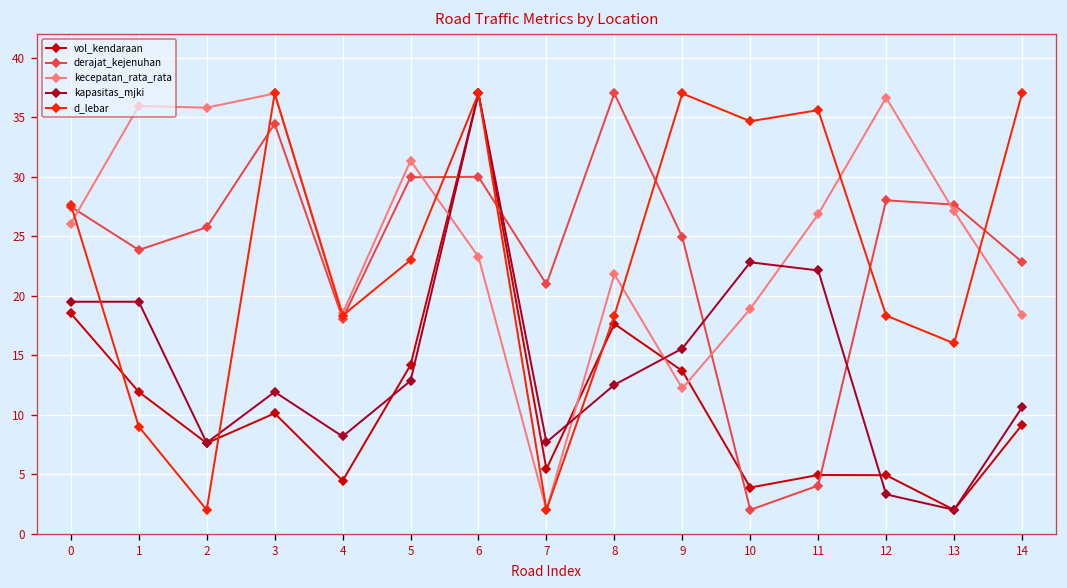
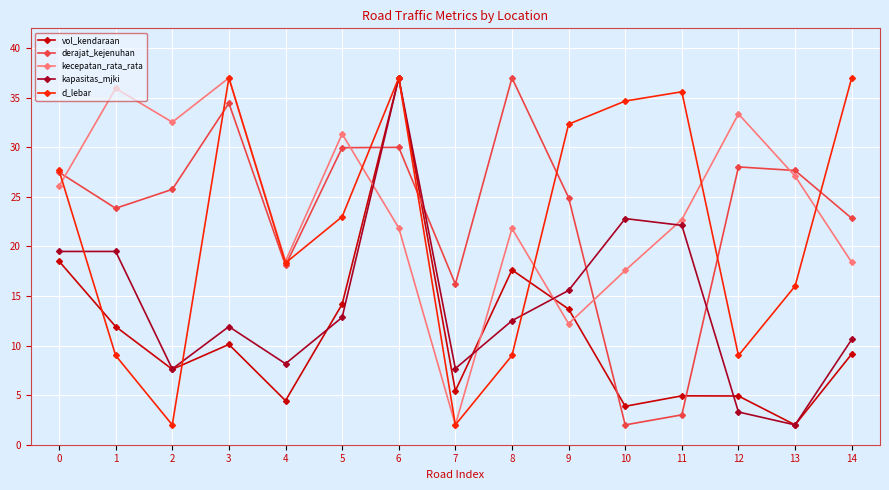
  {
    "derajat_kejenuhan": {
      "1": 24,
      "2": 26,
      "3": 34,
      "5": 30,
      "6": 30,
-     "7": 21,
+     "7": 16,
      "8": 37,
      "9": 25,
      "10": 2,
-     "11": 4,
+     "11": 3,
      "12": 28,
      "13": 28,
      "14": 23
    },
    "kecepatan_rata_rata": {
      "0": 26,
-     "2": 36,
+     "2": 33,
      "5": 31,
-     "6": 23,
+     "6": 22,
      "8": 22,
      "9": 12,
-     "10": 19,
-     "11": 27,
-     "12": 37,
+     "10": 18,
+     "11": 23,
+     "12": 33,
      "13": 27,
      "14": 18
    },
    "d_lebar": {
      "1": 9,
      "2": 2,
      "5": 23,
-     "8": 18,
-     "9": 37,
+     "8": 9,
+     "9": 32,
      "10": 35,
      "11": 36,
-     "12": 18,
+     "12": 9,
      "13": 16,
      "14": 37
    }
  }
